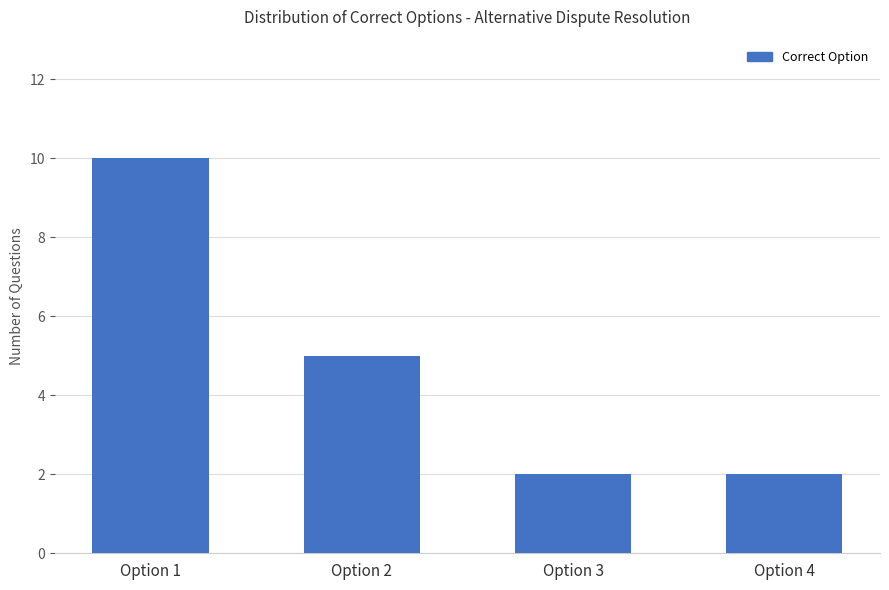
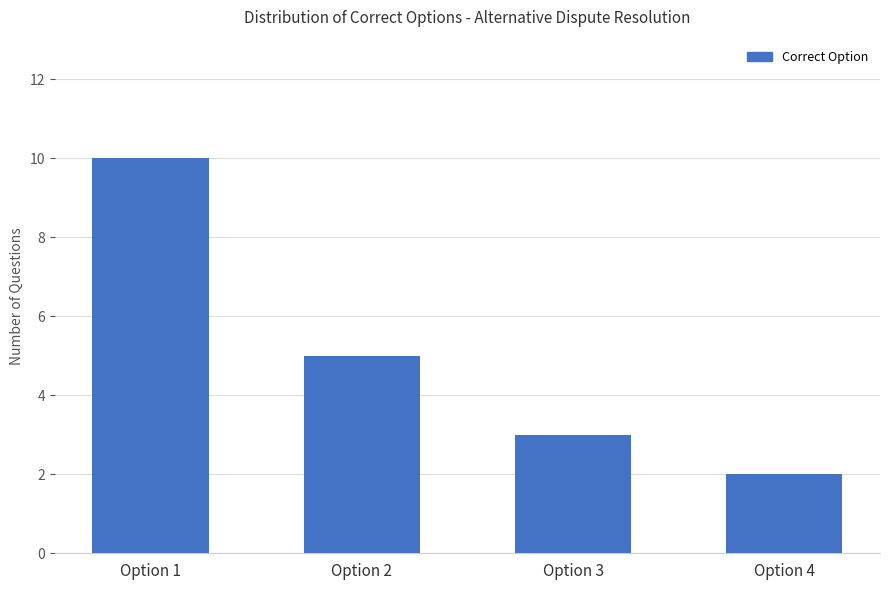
  {
    "Option 1": 10,
    "Option 2": 5,
-   "Option 3": 2,
+   "Option 3": 3,
    "Option 4": 2
  }
